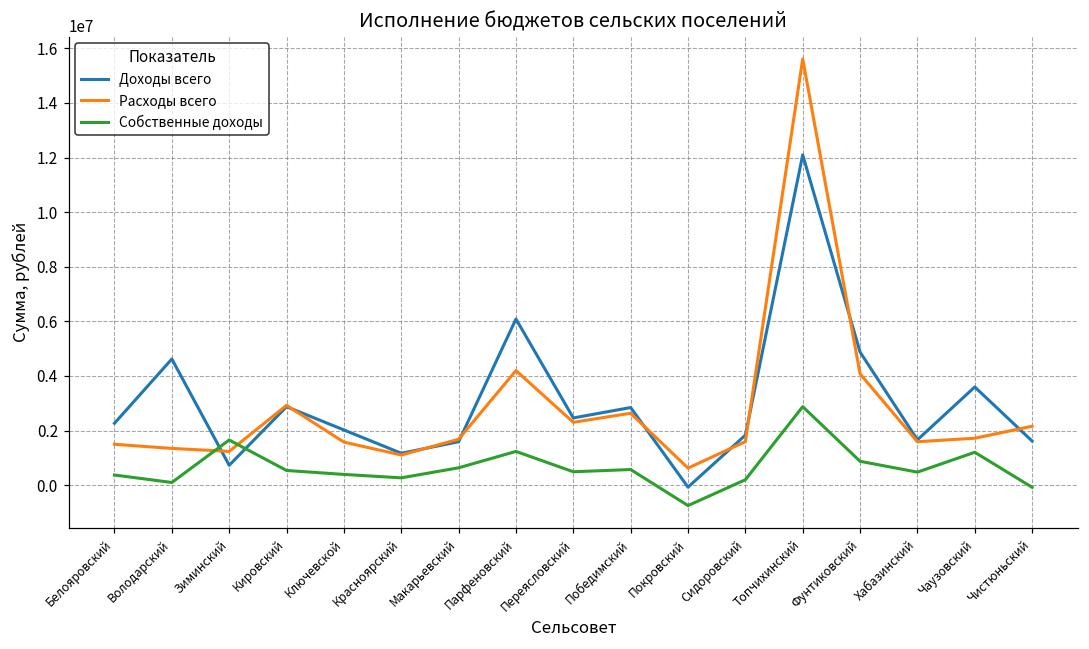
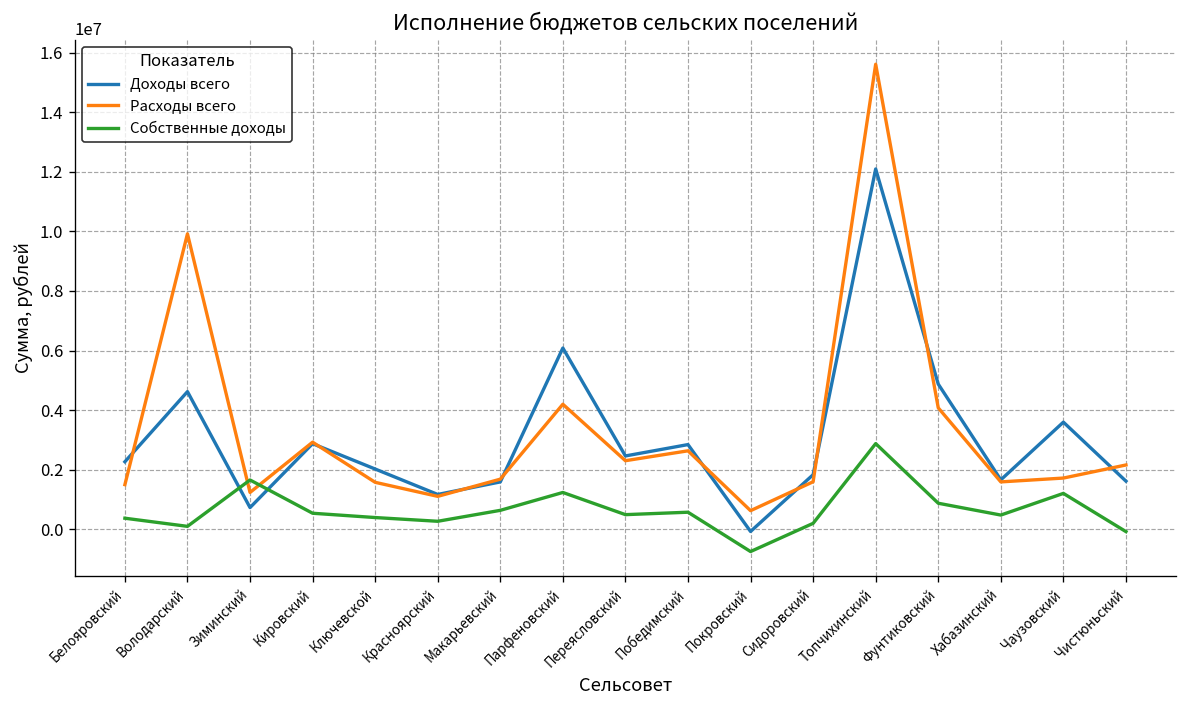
  {
    "Доходы всего": {
      "Белояровский": 2300000,
      "Володарский": 4600000,
      "Зиминский": 700000,
      "Ключевской": 2000000,
      "Парфеновский": 6100000,
      "Переясловский": 2500000,
      "Победимский": 2800000,
      "Покровский": -100000,
      "Сидоровский": 1800000,
      "Топчихинский": 12100000,
      "Фунтиковский": 4900000,
      "Чаузовский": 3600000,
      "Чистюньский": 1600000
    },
    "Расходы всего": {
      "Белояровский": 1500000,
-     "Володарский": 1300000,
+     "Володарский": 9900000,
      "Зиминский": 1200000,
      "Ключевской": 1600000,
      "Парфеновский": 4200000,
      "Переясловский": 2300000,
      "Победимский": 2600000,
      "Покровский": 600000,
      "Сидоровский": 1600000,
      "Топчихинский": 15600000,
      "Фунтиковский": 4100000,
      "Чаузовский": 1700000,
      "Чистюньский": 2200000
    },
    "Собственные доходы": {
      "Белояровский": 400000,
      "Володарский": 100000,
      "Зиминский": 1700000,
      "Кировский": 500000,
      "Ключевской": 400000,
      "Красноярский": 300000,
      "Макарьевский": 600000,
      "Парфеновский": 1200000,
      "Переясловский": 500000,
      "Победимский": 600000,
      "Покровский": -700000,
      "Сидоровский": 200000,
      "Топчихинский": 2900000,
      "Фунтиковский": 900000,
      "Хабазинский": 500000,
      "Чаузовский": 1200000,
      "Чистюньский": -100000
    }
  }
